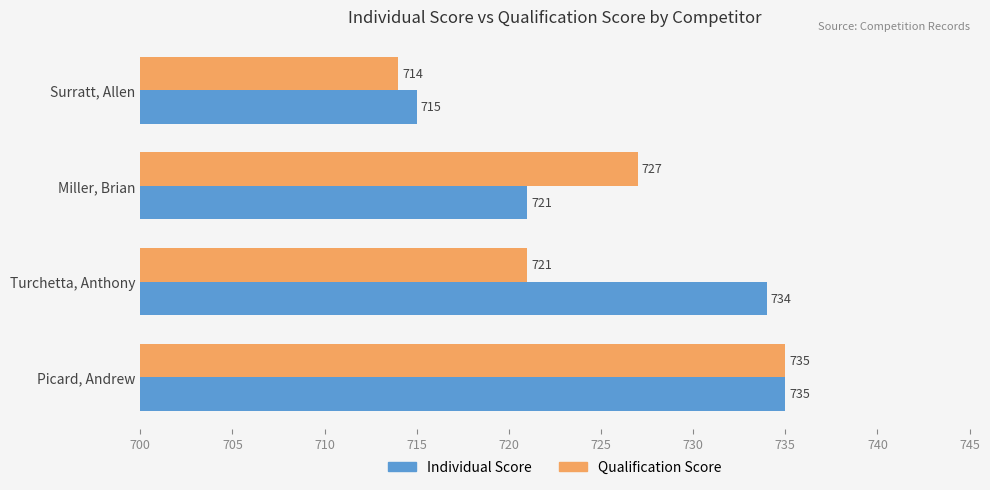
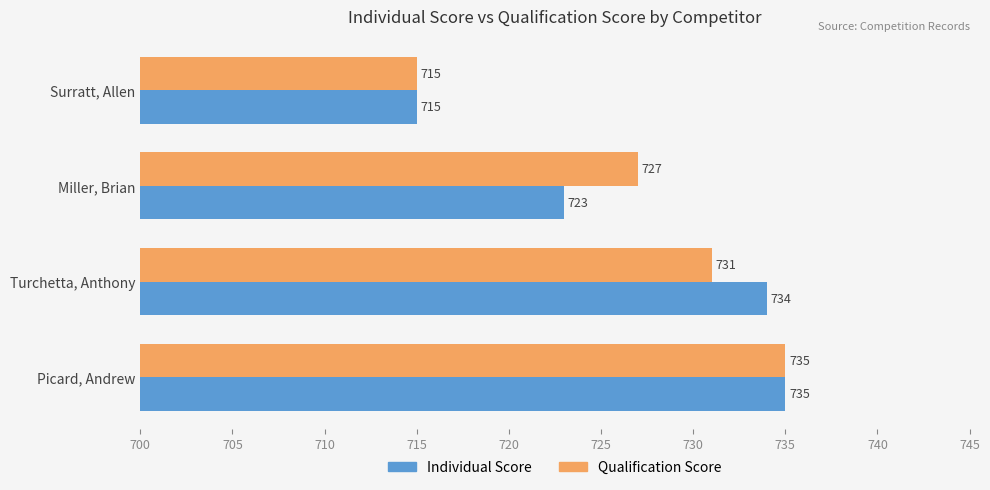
  {
    "Individual Score": {
      "Surratt, Allen": 715,
-     "Miller, Brian": 721,
+     "Miller, Brian": 723,
      "Turchetta, Anthony": 734,
      "Picard, Andrew": 735
    },
    "Qualification Score": {
-     "Surratt, Allen": 714,
+     "Surratt, Allen": 715,
      "Miller, Brian": 727,
-     "Turchetta, Anthony": 721,
+     "Turchetta, Anthony": 731,
      "Picard, Andrew": 735
    }
  }
